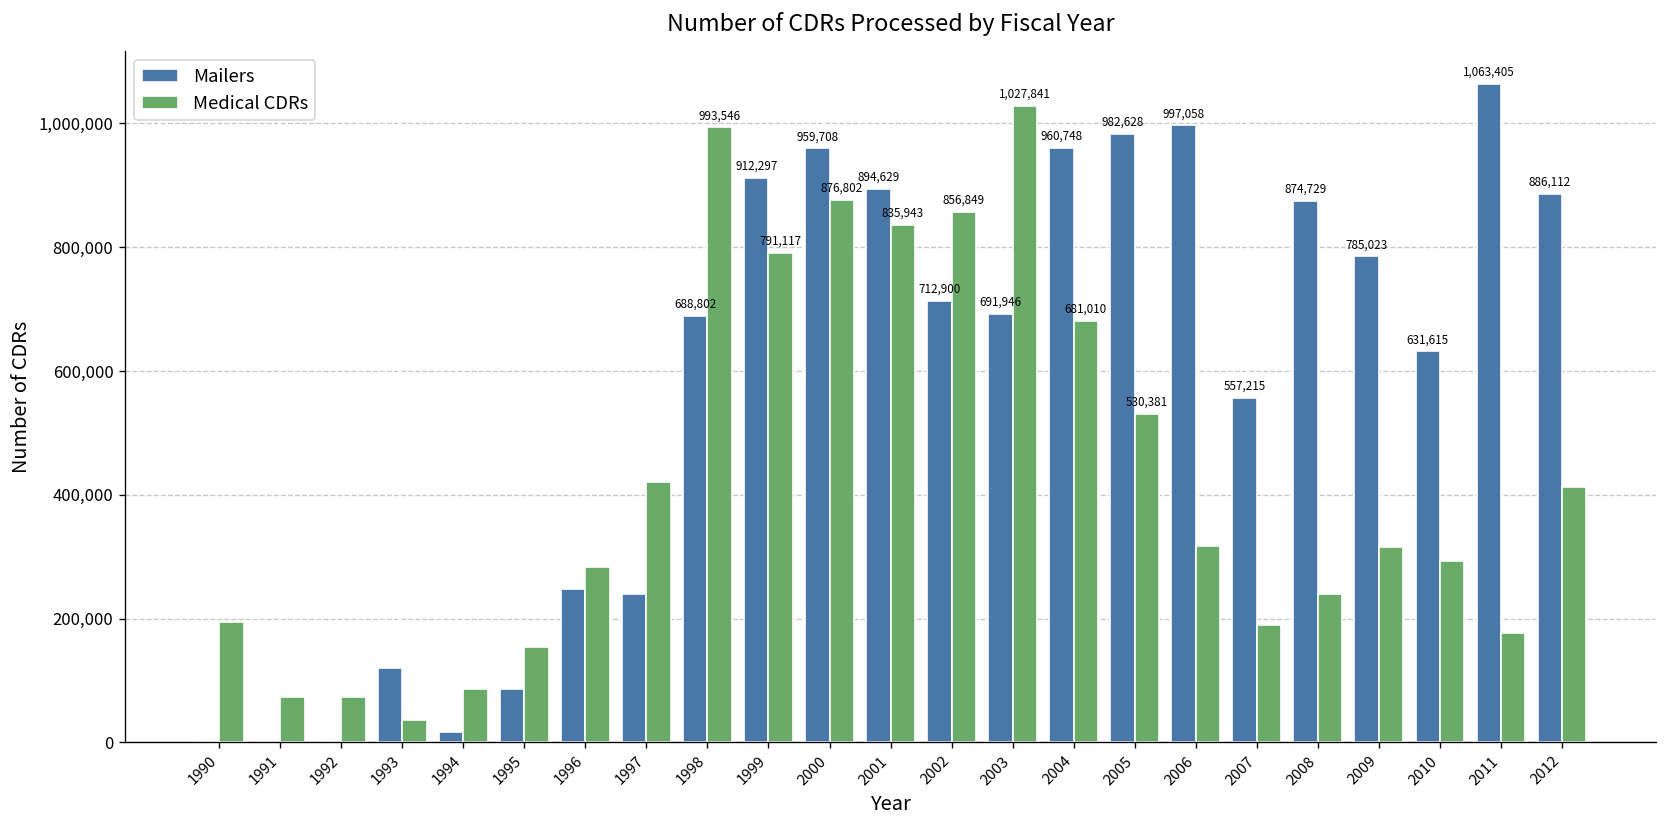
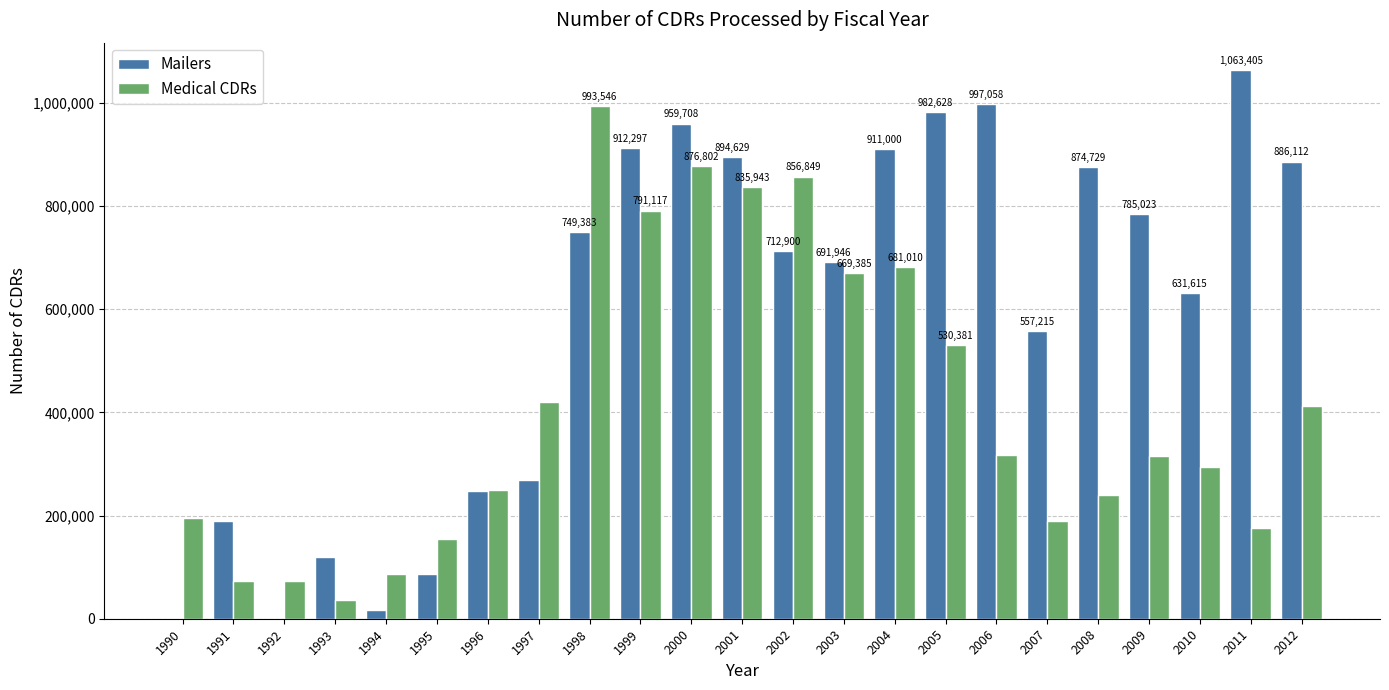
  {
    "Mailers": {
-     "1991": "0",
-     "1997": "240,000",
-     "1998": "688,802",
+     "1991": "190,000",
+     "1997": "270,000",
+     "1998": "749,383",
      "1999": "912,297",
      "2000": "959,708",
      "2001": "894,629",
      "2002": "712,900",
      "2003": "691,946",
-     "2004": "960,748",
+     "2004": "911,000",
      "2005": "982,628",
      "2006": "997,058",
      "2007": "557,215",
      "2008": "874,729",
      "2009": "785,023",
      "2010": "631,615",
      "2011": "1,063,405",
      "2012": "886,112"
    },
    "Medical CDRs": {
-     "1996": "280,000",
+     "1996": "250,000",
      "1998": "993,546",
      "1999": "791,117",
      "2000": "876,802",
      "2001": "835,943",
      "2002": "856,849",
-     "2003": "1,027,841",
+     "2003": "669,385",
      "2004": "681,010",
      "2005": "530,381"
    }
  }
